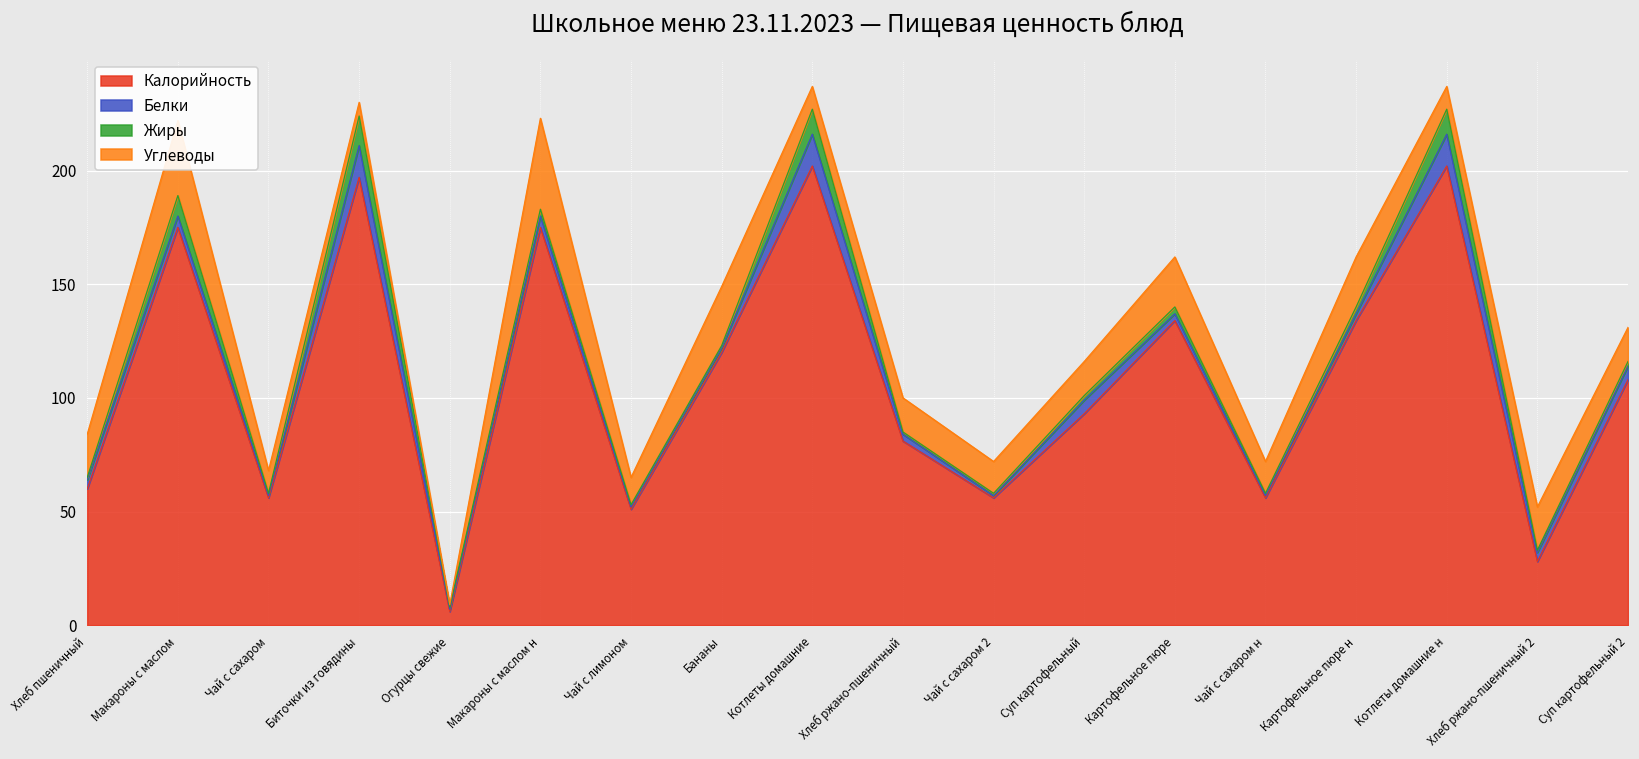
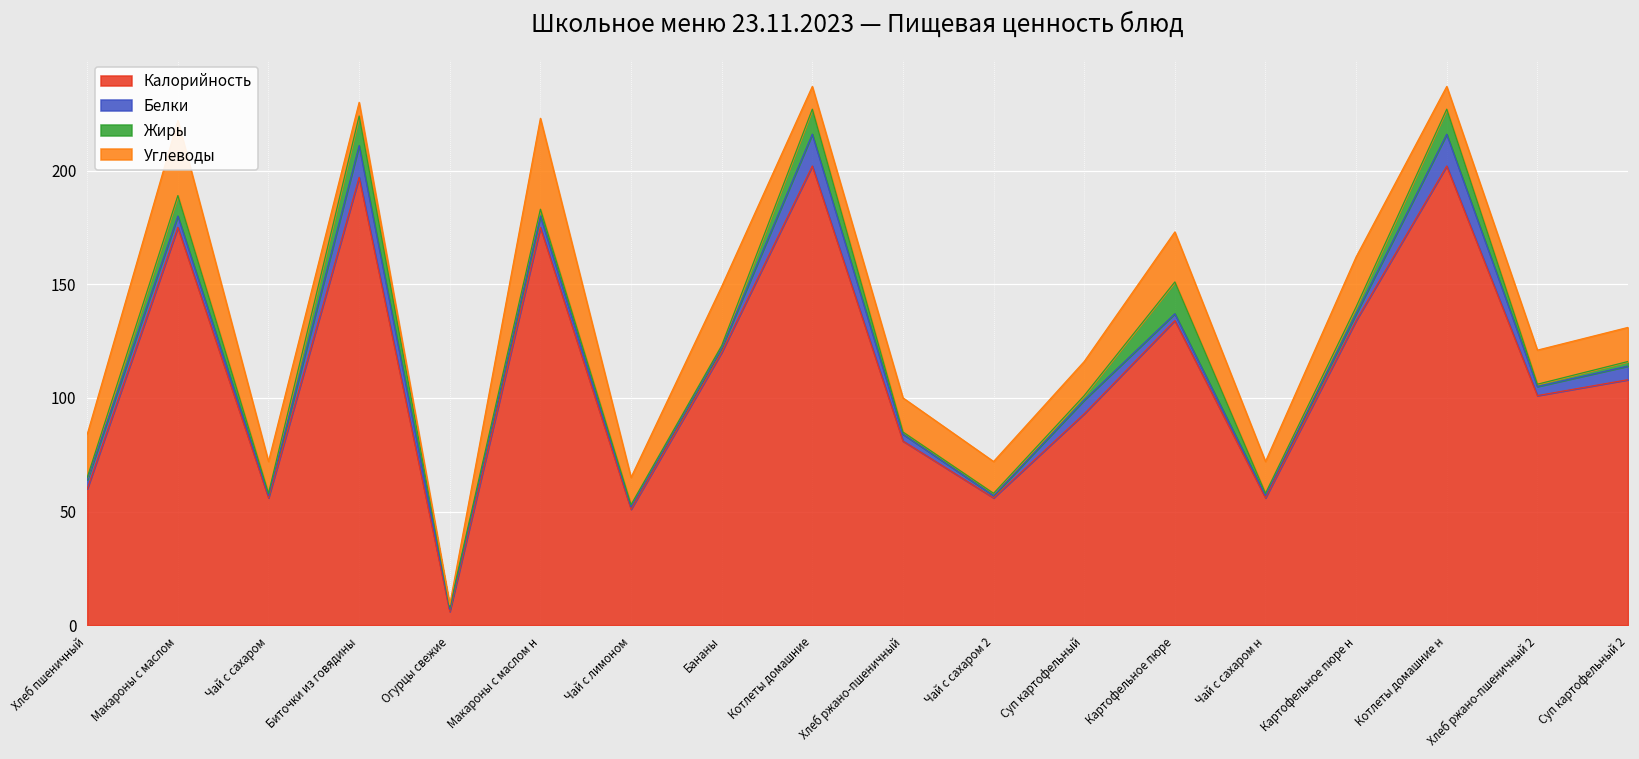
  {
    "Калорийность": {
      "Хлеб пшеничный": 60,
      "Макароны с маслом": 175,
      "Биточки из говядины": 197,
      "Макароны с маслом н": 175,
      "Бананы": 120,
      "Котлеты домашние": 202,
      "Хлеб ржано-пшеничный": 81,
      "Суп картофельный": 93,
      "Картофельное пюре": 134,
      "Картофельное пюре н": 134,
      "Котлеты домашние н": 202,
-     "Хлеб ржано-пшеничный 2": 28,
+     "Хлеб ржано-пшеничный 2": 101,
      "Суп картофельный 2": 108
    },
    "Белки": {
      "Макароны с маслом": 5,
      "Биточки из говядины": 14,
      "Макароны с маслом н": 5,
      "Котлеты домашние": 14,
      "Суп картофельный": 6,
      "Картофельное пюре": 3,
      "Картофельное пюре н": 3,
      "Котлеты домашние н": 14,
      "Суп картофельный 2": 6
    },
    "Жиры": {
      "Макароны с маслом": 9,
      "Биточки из говядины": 13,
      "Макароны с маслом н": 3,
      "Котлеты домашние": 11,
      "Суп картофельный": 2,
-     "Картофельное пюре": 3,
+     "Картофельное пюре": 14,
      "Картофельное пюре н": 3,
      "Котлеты домашние н": 11,
      "Суп картофельный 2": 2
    },
    "Углеводы": {
      "Хлеб пшеничный": 19,
-     "Чай с сахаром": 10,
+     "Чай с сахаром": 14,
      "Биточки из говядины": 6,
      "Макароны с маслом н": 40,
      "Чай с лимоном": 12,
      "Бананы": 26,
      "Котлеты домашние": 10,
      "Хлеб ржано-пшеничный": 15,
      "Чай с сахаром 2": 14,
      "Суп картофельный": 15,
      "Картофельное пюре": 22,
      "Чай с сахаром н": 14,
      "Картофельное пюре н": 22,
      "Котлеты домашние н": 10,
-     "Хлеб ржано-пшеничный 2": 19,
+     "Хлеб ржано-пшеничный 2": 15,
      "Суп картофельный 2": 15
    }
  }
